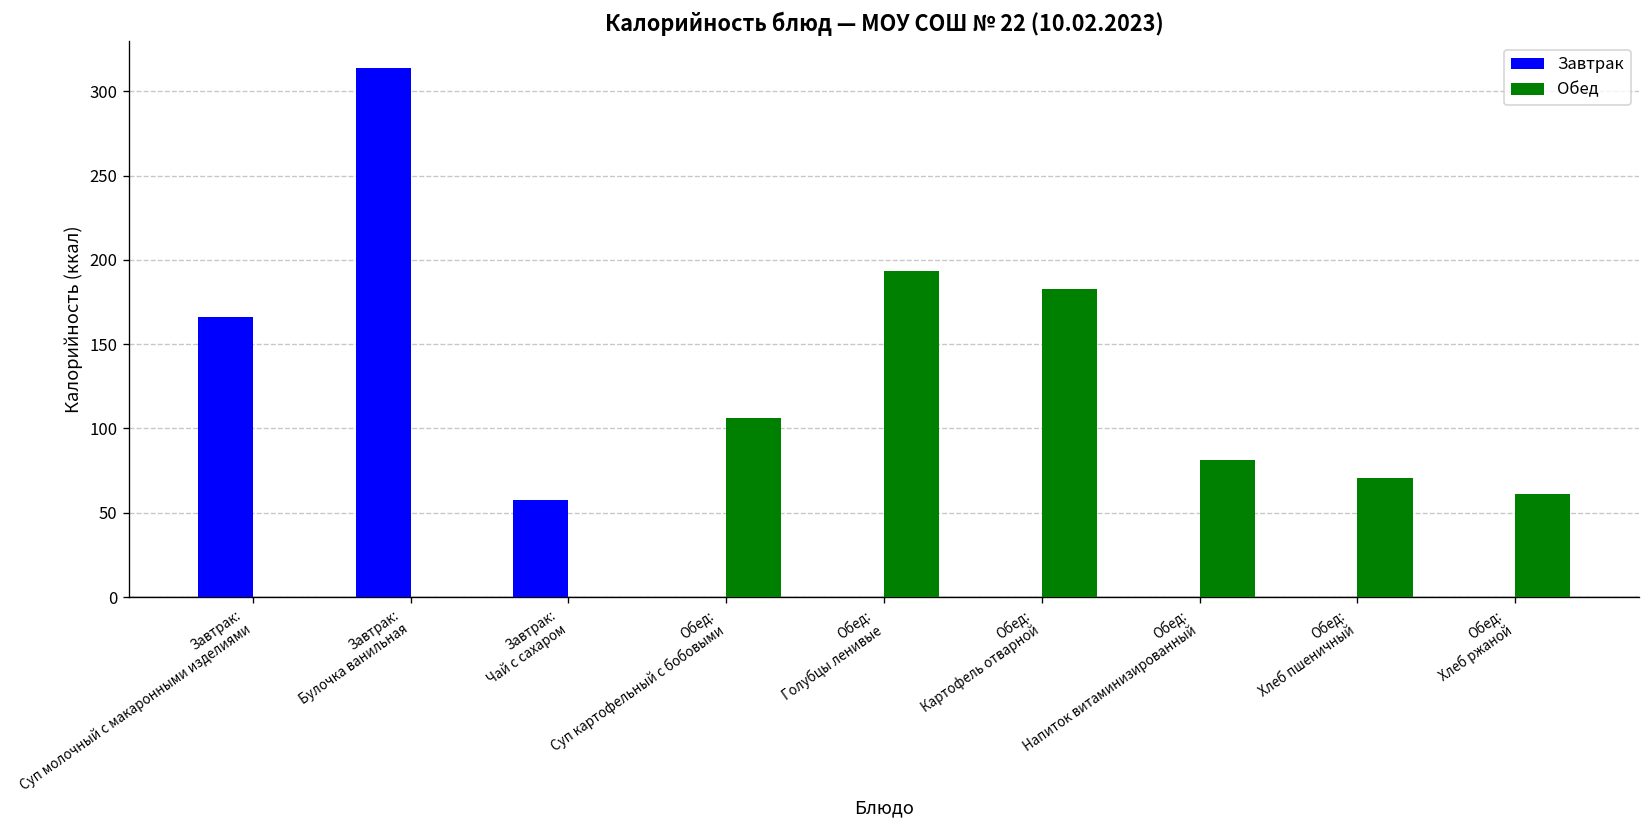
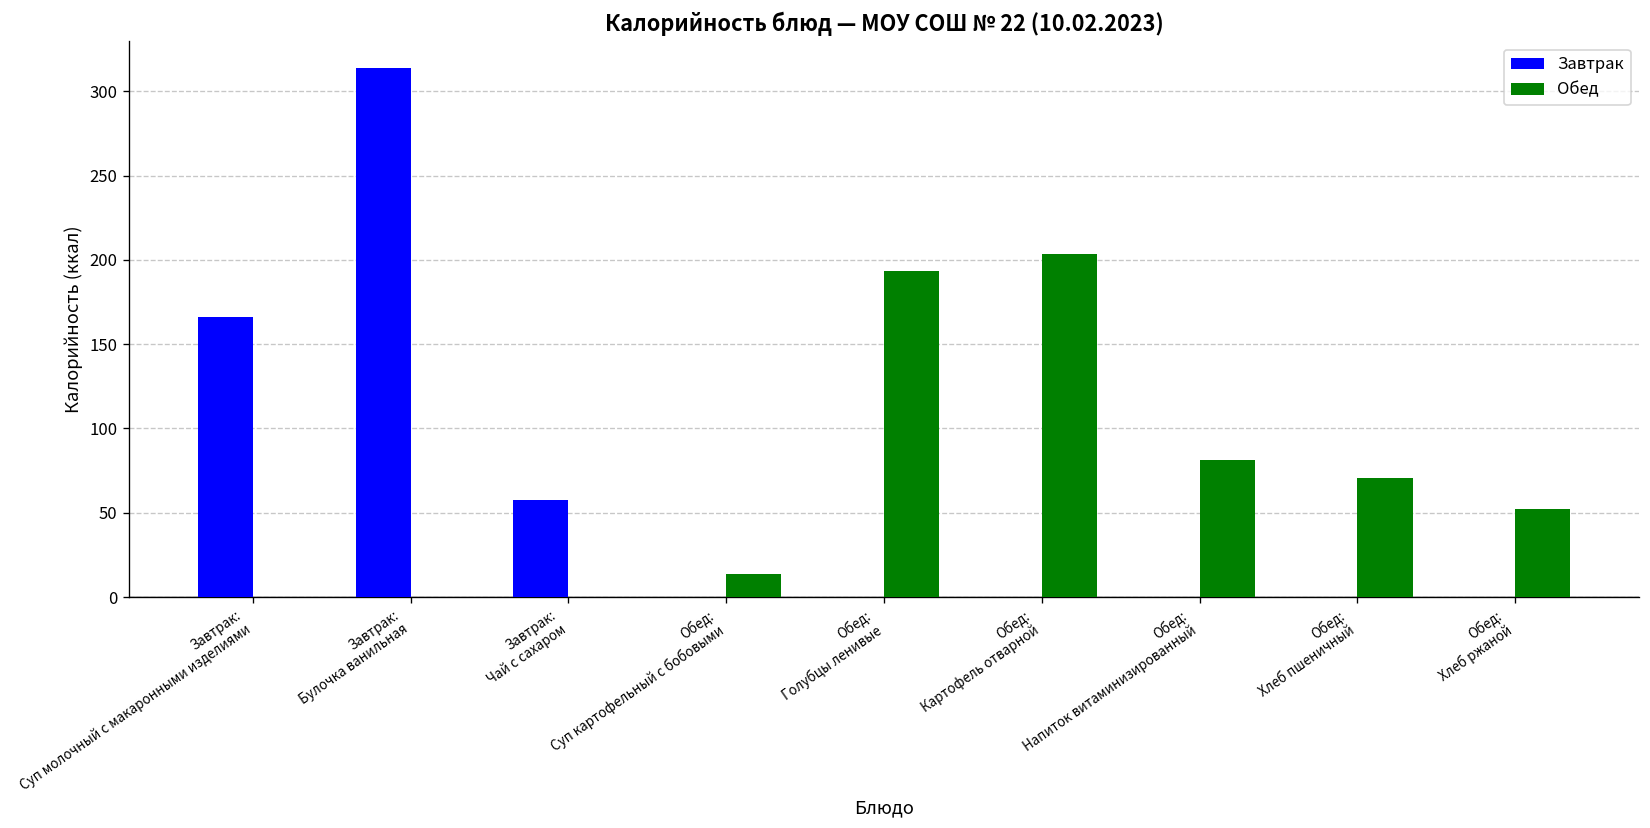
  {
    "Завтрак": {
      "Завтрак: Суп молочный с макаронными изделиями": 166,
      "Завтрак: Булочка ванильная": 314,
      "Завтрак: Чай с сахаром": 58,
      "Обед: Суп картофельный с бобовыми": 0,
      "Обед: Голубцы ленивые": 0,
      "Обед: Картофель отварной": 0,
      "Обед: Напиток витаминизированный": 0,
      "Обед: Хлеб пшеничный": 0,
      "Обед: Хлеб ржаной": 0
    },
    "Обед": {
      "Завтрак: Суп молочный с макаронными изделиями": 0,
      "Завтрак: Булочка ванильная": 0,
      "Завтрак: Чай с сахаром": 0,
-     "Обед: Суп картофельный с бобовыми": 106,
+     "Обед: Суп картофельный с бобовыми": 14,
      "Обед: Голубцы ленивые": 193,
-     "Обед: Картофель отварной": 183,
+     "Обед: Картофель отварной": 203,
      "Обед: Напиток витаминизированный": 81,
      "Обед: Хлеб пшеничный": 71,
-     "Обед: Хлеб ржаной": 61
+     "Обед: Хлеб ржаной": 52
    }
  }
